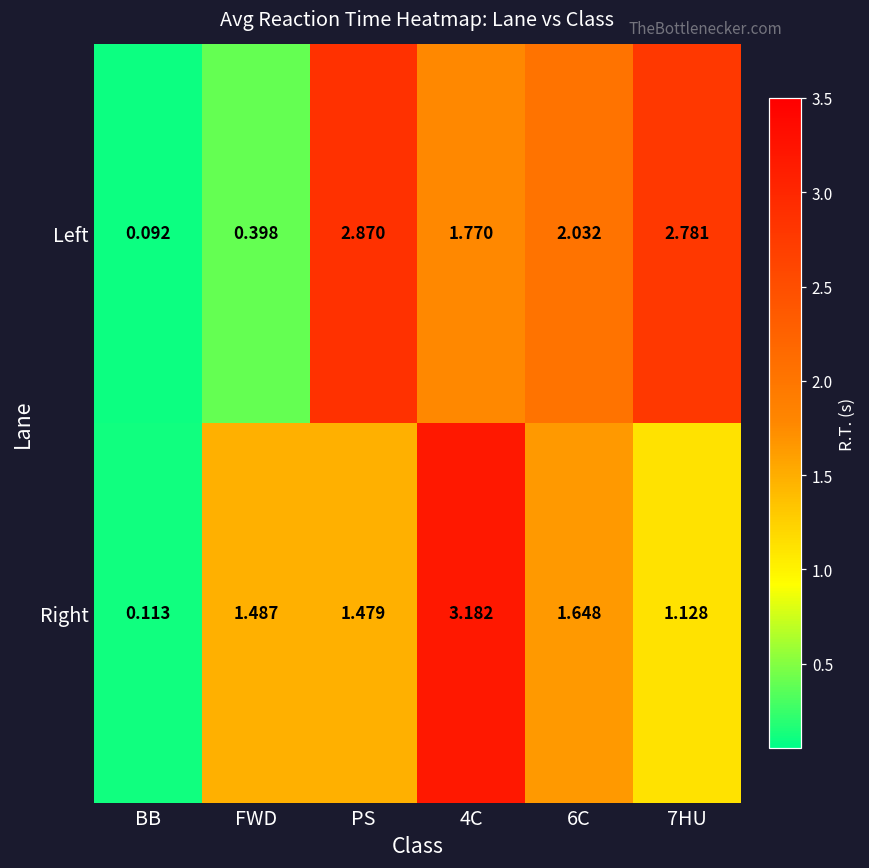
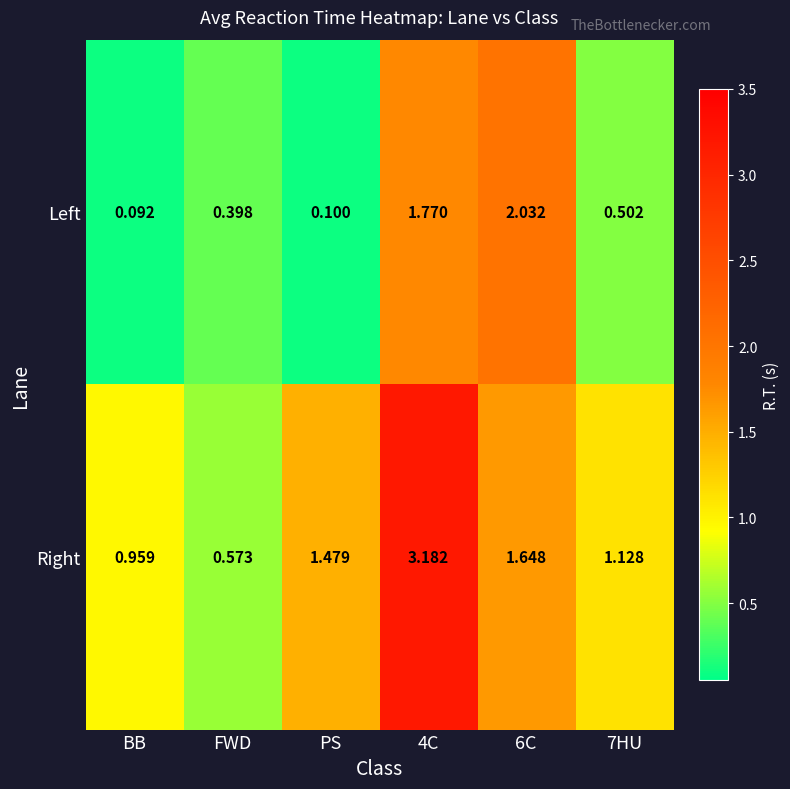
  {
    "Left": {
      "BB": 0.092,
      "FWD": 0.398,
-     "PS": 2.870,
+     "PS": 0.100,
      "4C": 1.770,
      "6C": 2.032,
-     "7HU": 2.781
+     "7HU": 0.502
    },
    "Right": {
-     "BB": 0.113,
-     "FWD": 1.487,
+     "BB": 0.959,
+     "FWD": 0.573,
      "PS": 1.479,
      "4C": 3.182,
      "6C": 1.648,
      "7HU": 1.128
    }
  }
